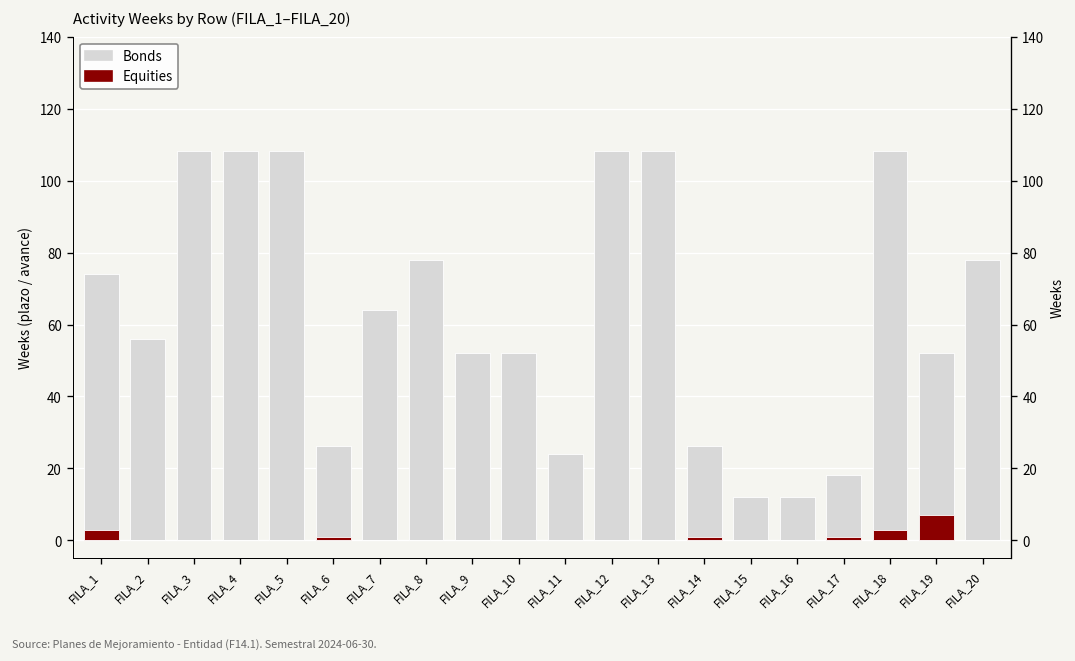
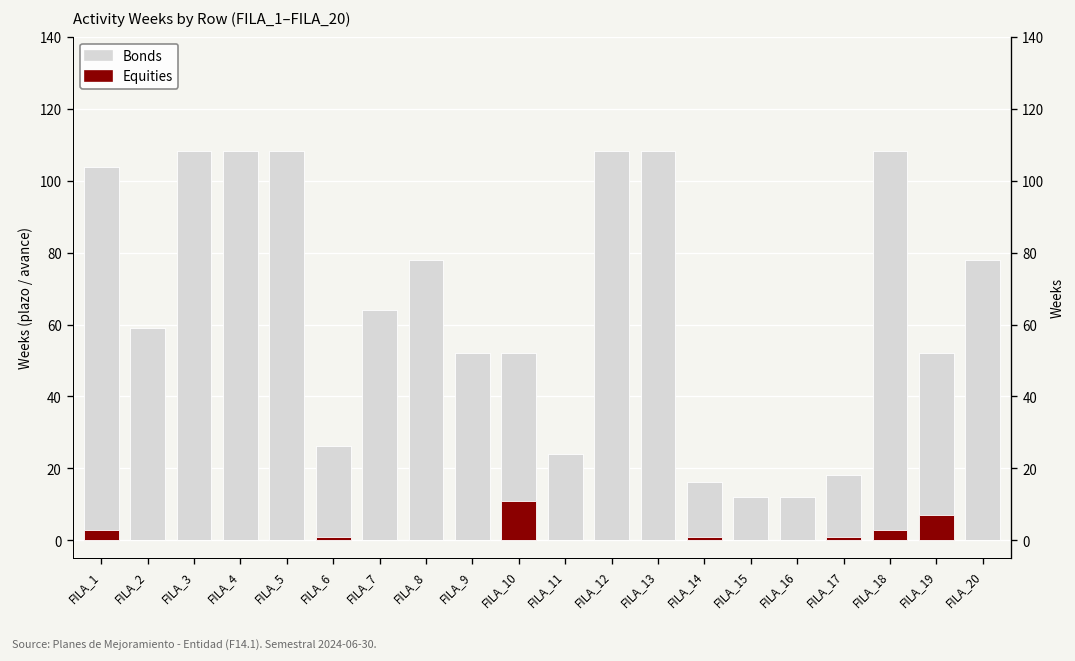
  {
    "Bonds": {
-     "FILA_1": 74,
-     "FILA_2": 56,
+     "FILA_1": 104,
+     "FILA_2": 59,
      "FILA_3": 108,
      "FILA_4": 108,
      "FILA_5": 108,
      "FILA_6": 26,
      "FILA_7": 64,
      "FILA_8": 78,
      "FILA_9": 52,
      "FILA_10": 52,
      "FILA_11": 24,
      "FILA_12": 108,
      "FILA_13": 108,
-     "FILA_14": 26,
+     "FILA_14": 16,
      "FILA_15": 12,
      "FILA_16": 12,
      "FILA_17": 18,
      "FILA_18": 108,
      "FILA_19": 52,
      "FILA_20": 78
    },
    "Equities": {
      "FILA_2": 0,
      "FILA_3": 0,
      "FILA_4": 0,
      "FILA_5": 0,
      "FILA_7": 0,
      "FILA_8": 0,
      "FILA_9": 0,
-     "FILA_10": 0,
+     "FILA_10": 11,
      "FILA_11": 0,
      "FILA_12": 0,
      "FILA_13": 0,
      "FILA_15": 0,
      "FILA_16": 0,
      "FILA_20": 0
    }
  }
